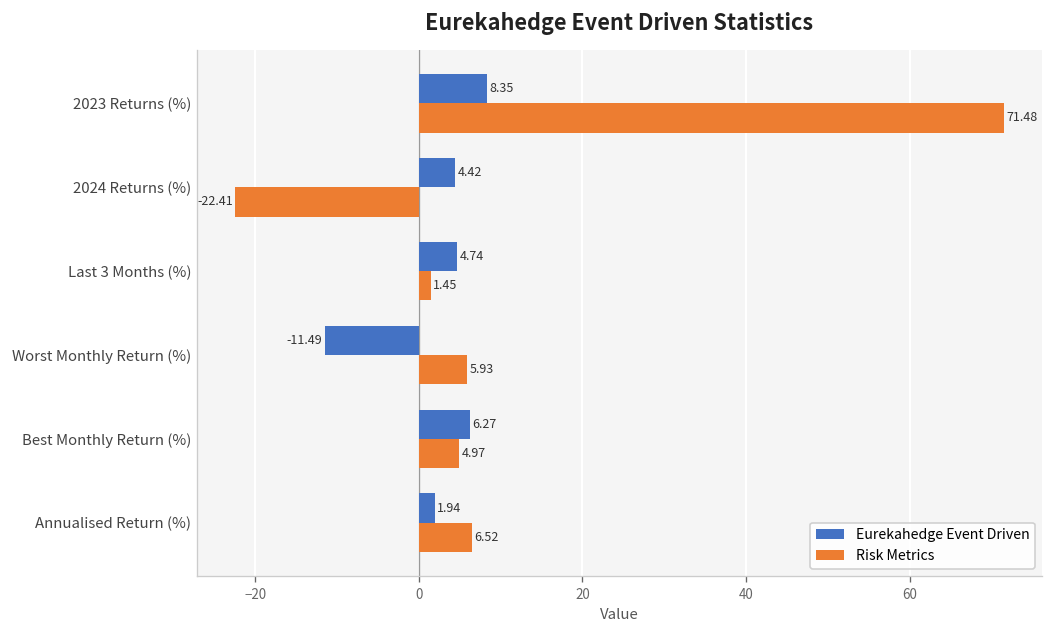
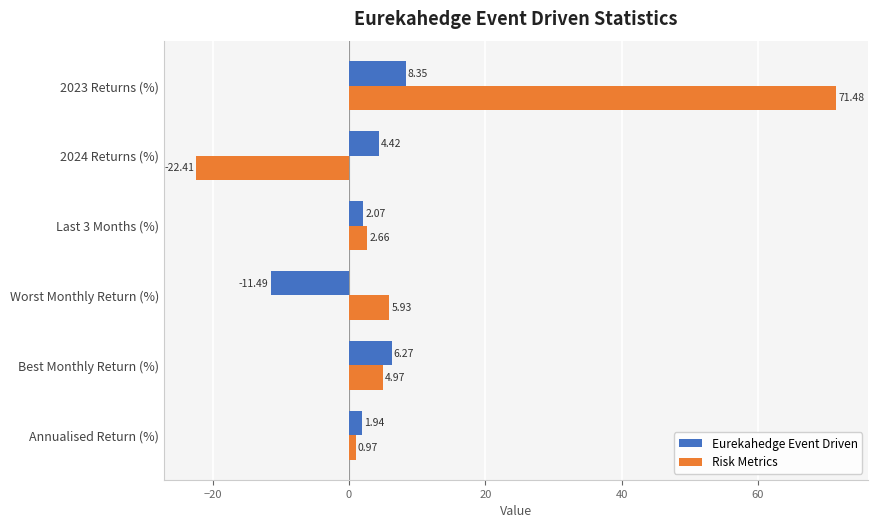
  {
    "Eurekahedge Event Driven": {
      "2023 Returns (%)": 8.35,
      "2024 Returns (%)": 4.42,
-     "Last 3 Months (%)": 4.74,
+     "Last 3 Months (%)": 2.07,
      "Worst Monthly Return (%)": -11.49,
      "Best Monthly Return (%)": 6.27,
      "Annualised Return (%)": 1.94
    },
    "Risk Metrics": {
      "2023 Returns (%)": 71.48,
      "2024 Returns (%)": -22.41,
-     "Last 3 Months (%)": 1.45,
+     "Last 3 Months (%)": 2.66,
      "Worst Monthly Return (%)": 5.93,
      "Best Monthly Return (%)": 4.97,
-     "Annualised Return (%)": 6.52
+     "Annualised Return (%)": 0.97
    }
  }
